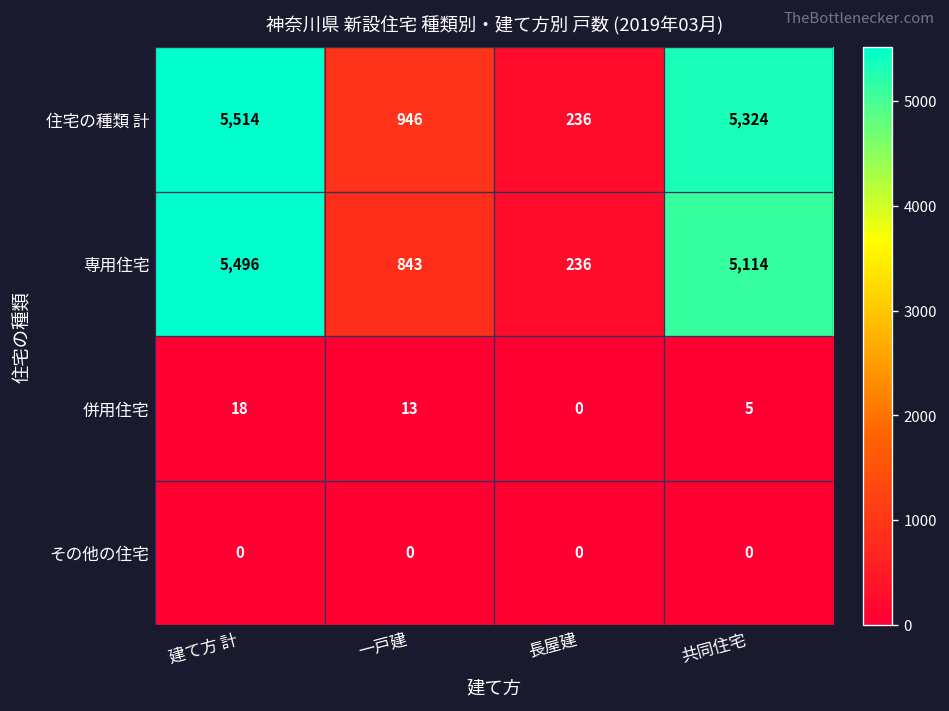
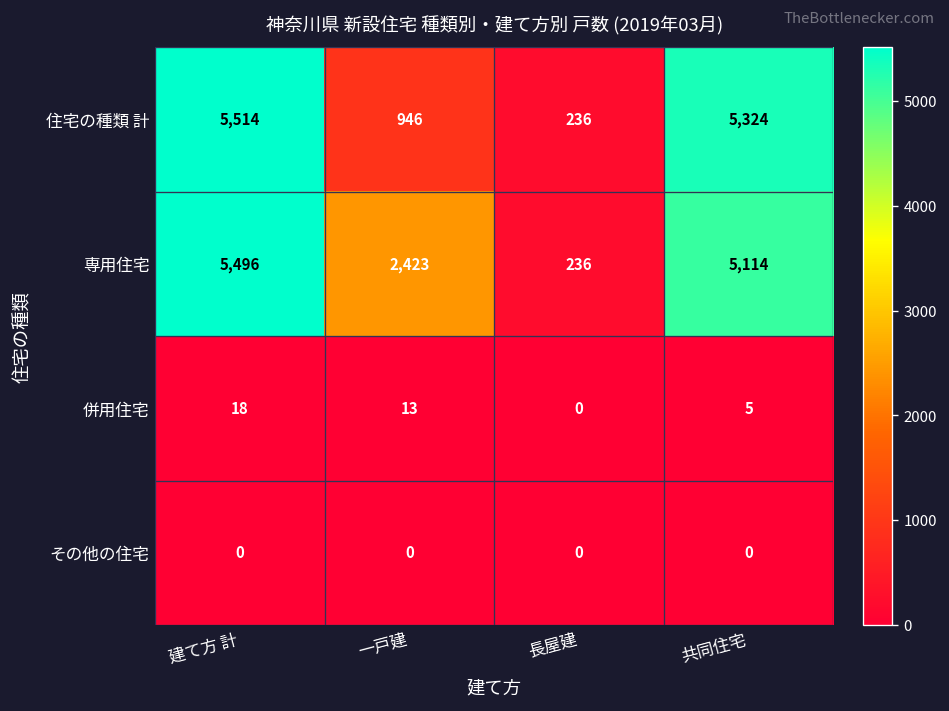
  {
    "住宅の種類 計": {
      "建て方 計": "5,514",
      "一戸建": "946",
      "長屋建": "236",
      "共同住宅": "5,324"
    },
    "専用住宅": {
      "建て方 計": "5,496",
-     "一戸建": "843",
+     "一戸建": "2,423",
      "長屋建": "236",
      "共同住宅": "5,114"
    },
    "併用住宅": {
      "建て方 計": "18",
      "一戸建": "13",
      "長屋建": "0",
      "共同住宅": "5"
    },
    "その他の住宅": {
      "建て方 計": "0",
      "一戸建": "0",
      "長屋建": "0",
      "共同住宅": "0"
    }
  }
